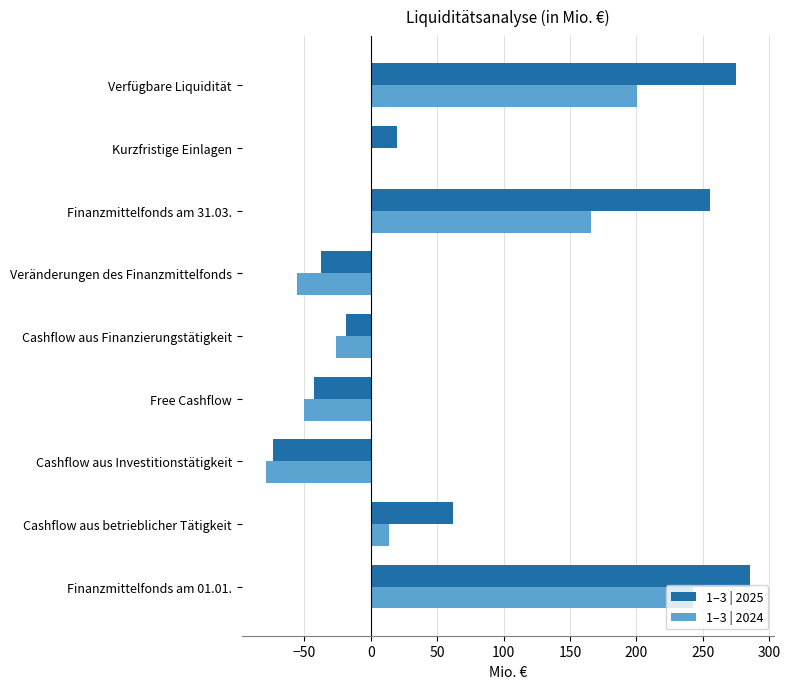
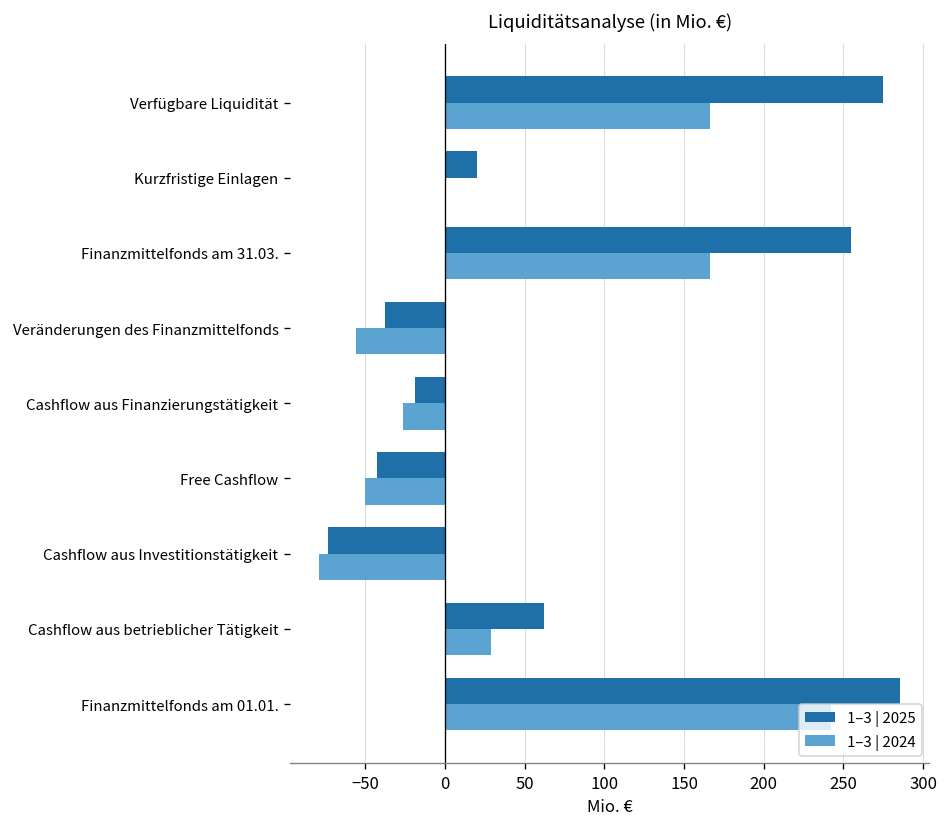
  {
    "1–3 | 2025": {
      "Verfügbare Liquidität": 275,
      "Kurzfristige Einlagen": 20,
      "Finanzmittelfonds am 31.03.": 255,
      "Veränderungen des Finanzmittelfonds": -38,
      "Cashflow aus Finanzierungstätigkeit": -19,
      "Free Cashflow": -43,
      "Cashflow aus Investitionstätigkeit": -74,
      "Cashflow aus betrieblicher Tätigkeit": 62,
      "Finanzmittelfonds am 01.01.": 286
    },
    "1–3 | 2024": {
-     "Verfügbare Liquidität": 200,
+     "Verfügbare Liquidität": 166,
      "Kurzfristige Einlagen": 0,
      "Finanzmittelfonds am 31.03.": 166,
      "Veränderungen des Finanzmittelfonds": -56,
      "Cashflow aus Finanzierungstätigkeit": -26,
      "Free Cashflow": -50,
      "Cashflow aus Investitionstätigkeit": -79,
-     "Cashflow aus betrieblicher Tätigkeit": 14
+     "Cashflow aus betrieblicher Tätigkeit": 29
    }
  }
